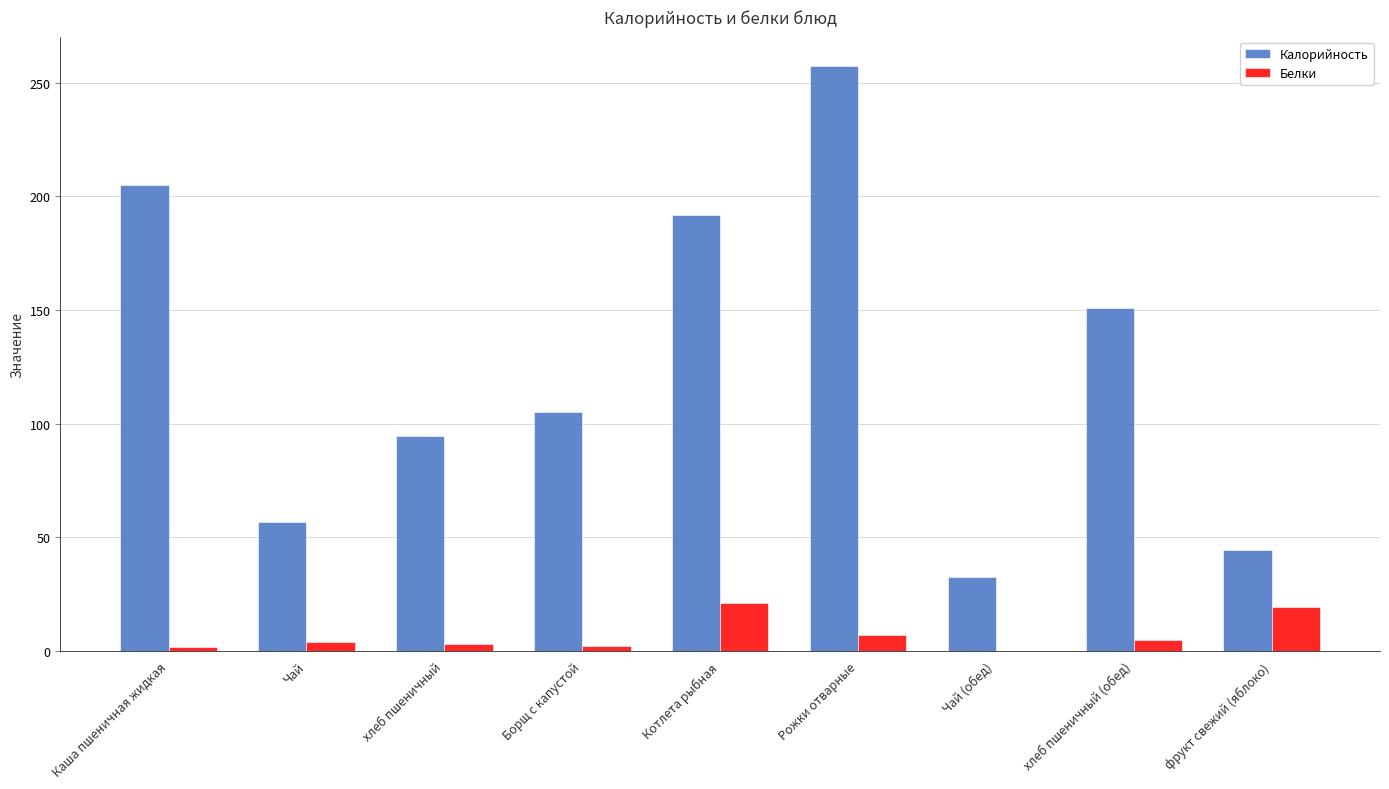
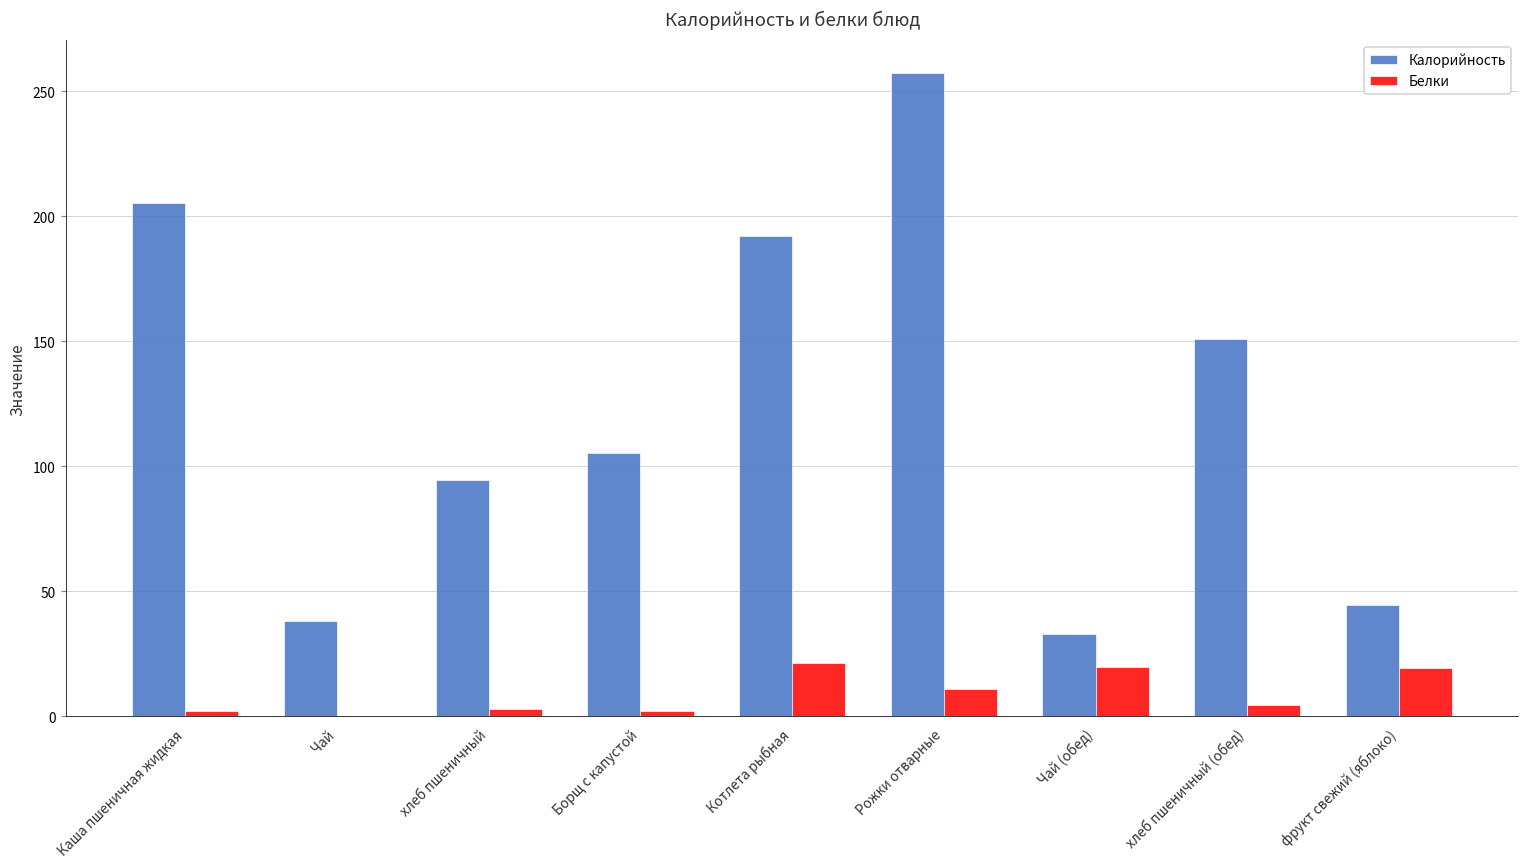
  {
    "Калорийность": {
      "Каша пшеничная жидкая": 205,
-     "Чай": 57,
+     "Чай": 38,
      "хлеб пшеничный": 94,
      "Борщ с капустой": 105,
      "Котлета рыбная": 192,
      "Рожки отварные": 257,
      "Чай (обед)": 33,
      "хлеб пшеничный (обед)": 151,
      "фрукт свежий (яблоко)": 44
    },
    "Белки": {
      "Каша пшеничная жидкая": 2,
-     "Чай": 4,
+     "Чай": 0,
      "хлеб пшеничный": 3,
      "Борщ с капустой": 2,
      "Котлета рыбная": 21,
-     "Рожки отварные": 7,
-     "Чай (обед)": 0,
+     "Рожки отварные": 11,
+     "Чай (обед)": 20,
      "хлеб пшеничный (обед)": 5,
      "фрукт свежий (яблоко)": 19
    }
  }
